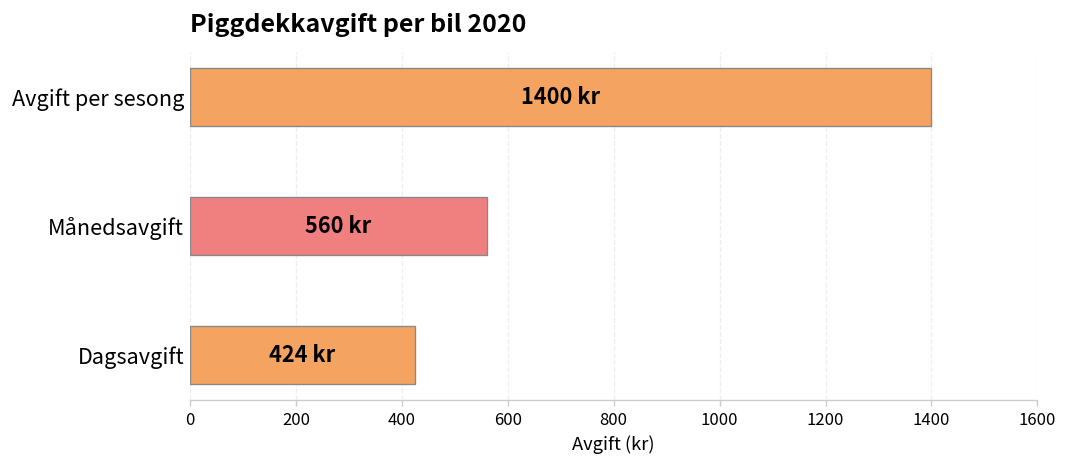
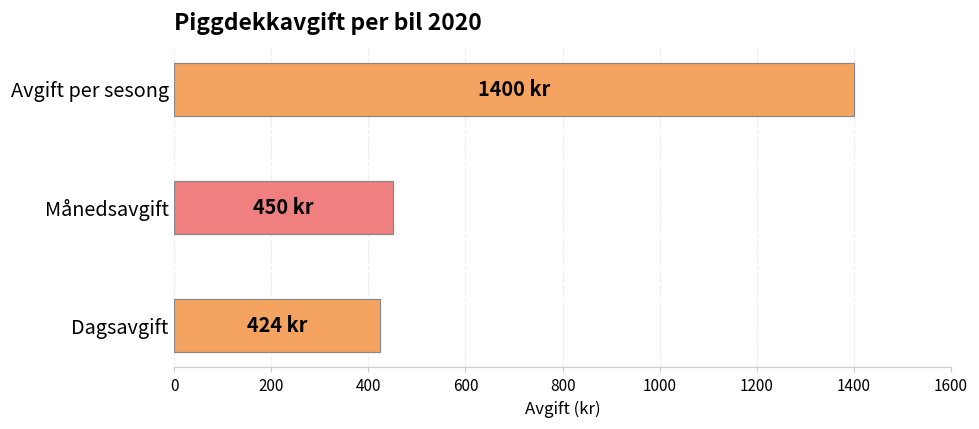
  {
    "Avgift per sesong": 1400,
-   "Månedsavgift": 560,
+   "Månedsavgift": 450,
    "Dagsavgift": 424
  }
